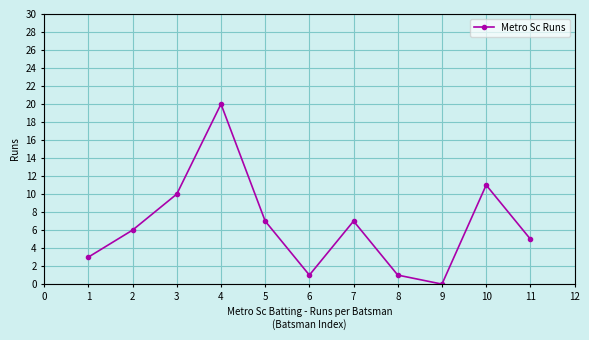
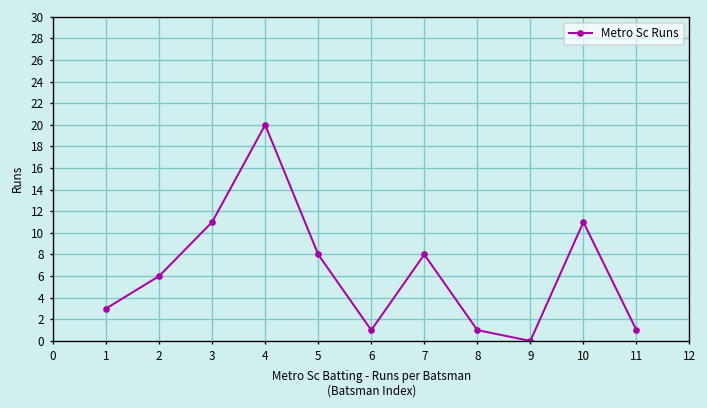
  {
    "1": 3,
    "2": 6,
-   "3": 10,
+   "3": 11,
    "4": 20,
-   "5": 7,
+   "5": 8,
    "6": 1,
-   "7": 7,
+   "7": 8,
    "8": 1,
    "9": 0,
    "10": 11,
-   "11": 5
+   "11": 1
  }
